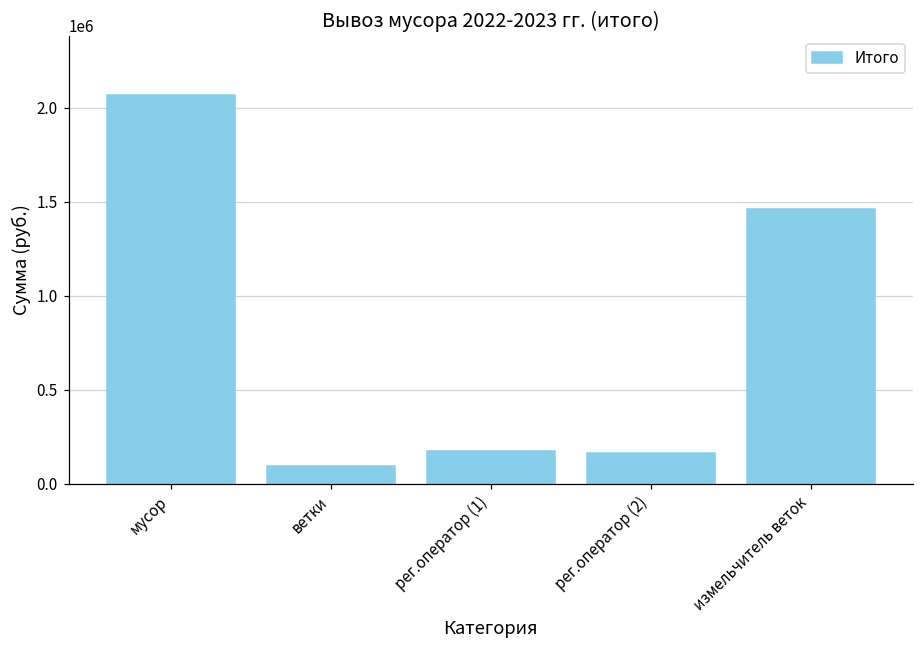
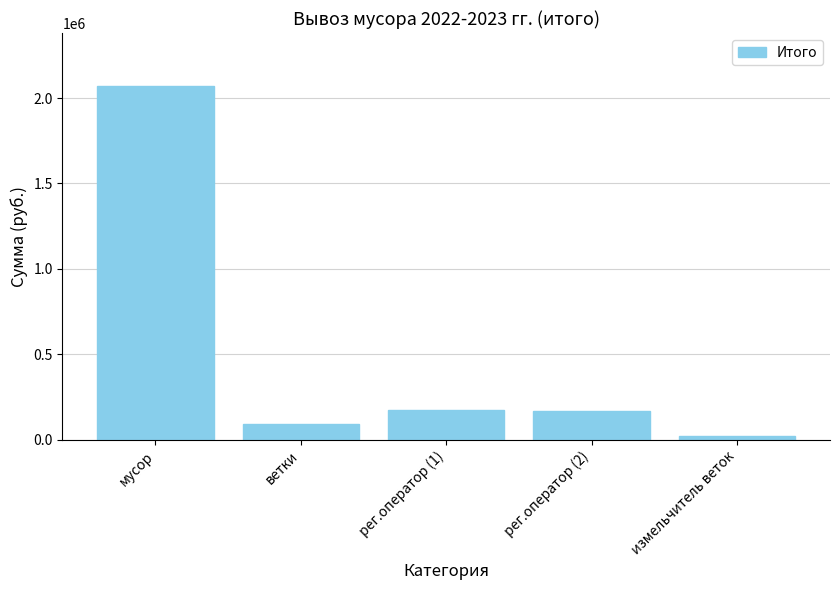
  {
    "мусор": 2070000,
    "ветки": 90000,
    "рег.оператор (1)": 170000,
    "рег.оператор (2)": 170000,
-   "измельчитель веток": 1460000
+   "измельчитель веток": 20000
  }
